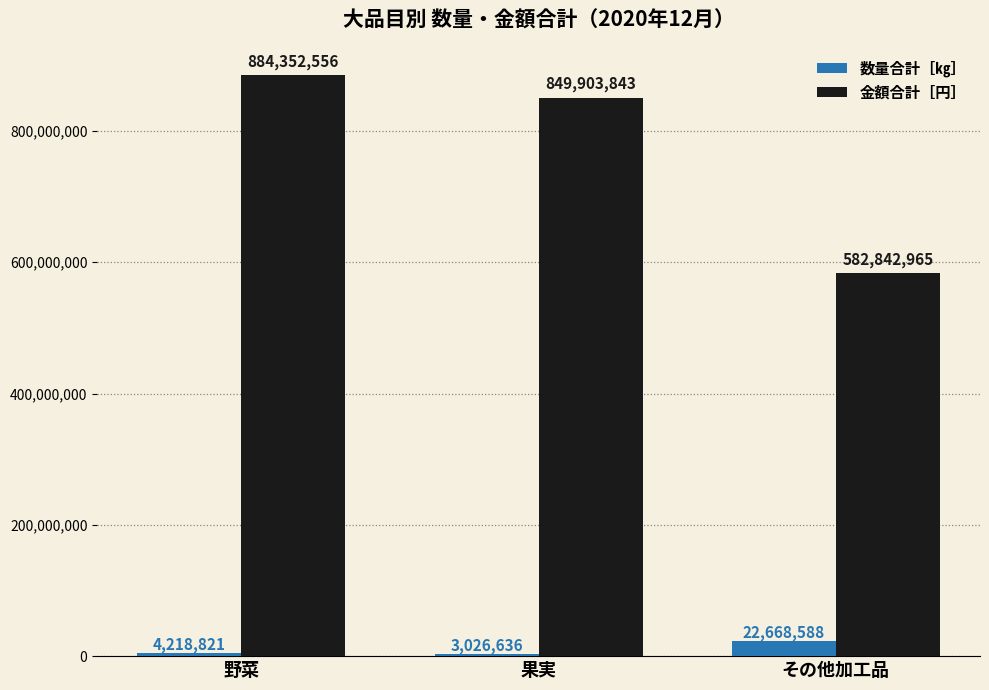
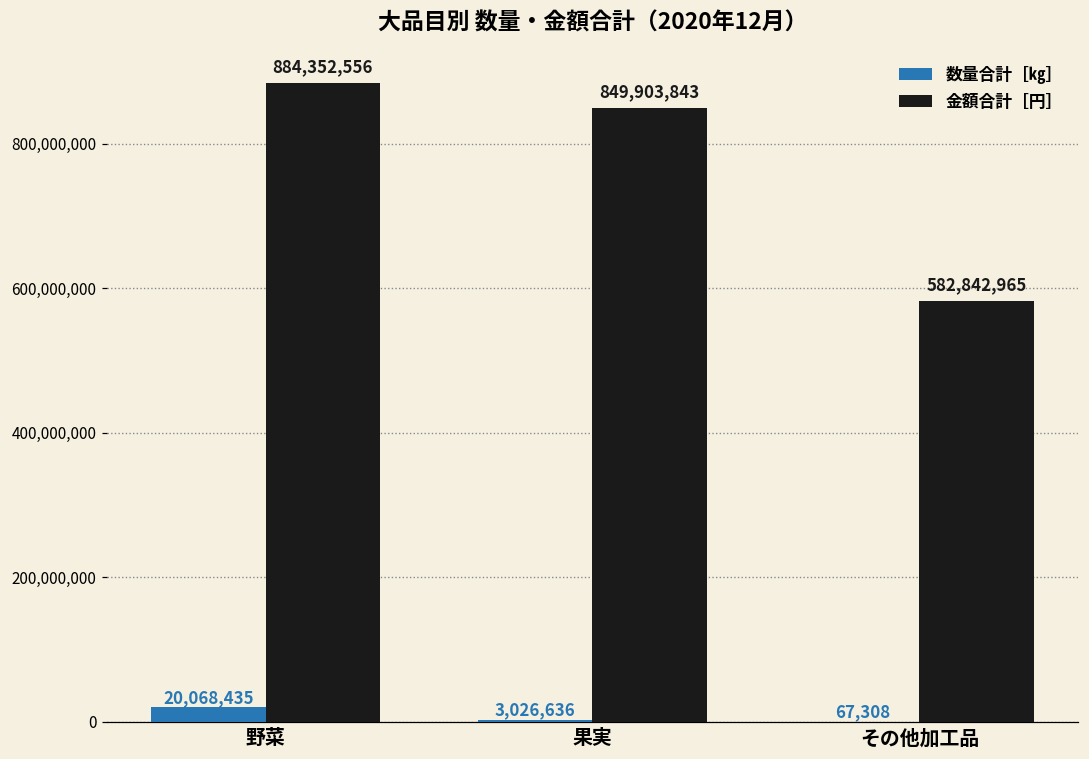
  {
    "数量合計［㎏］": {
-     "野菜": "4,218,821",
+     "野菜": "20,068,435",
      "果実": "3,026,636",
-     "その他加工品": "22,668,588"
+     "その他加工品": "67,308"
    },
    "金額合計［円］": {
      "野菜": "884,352,556",
      "果実": "849,903,843",
      "その他加工品": "582,842,965"
    }
  }
